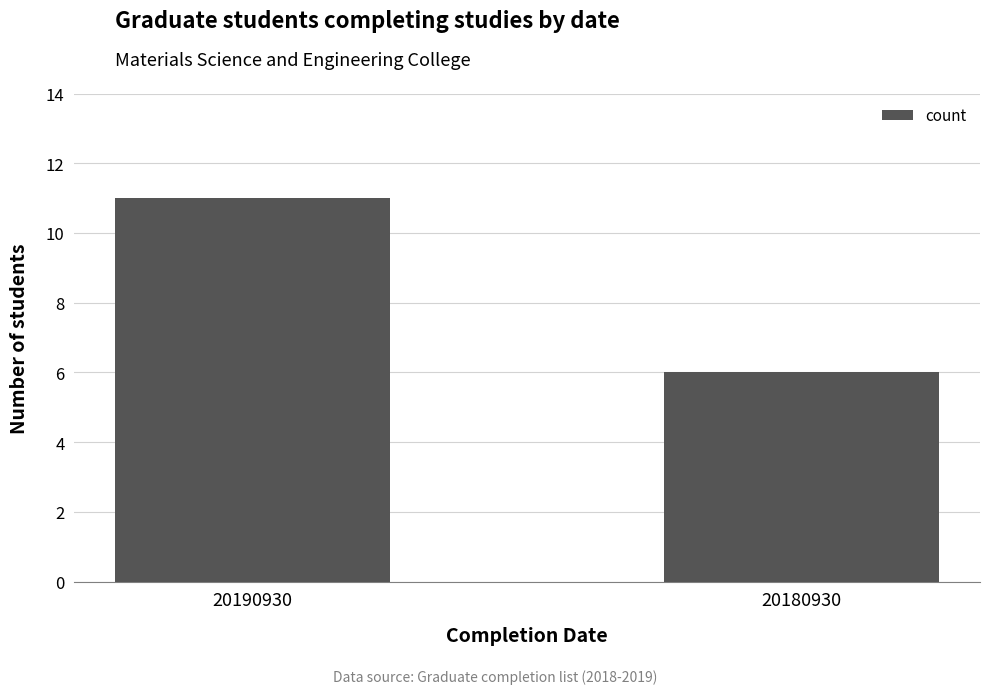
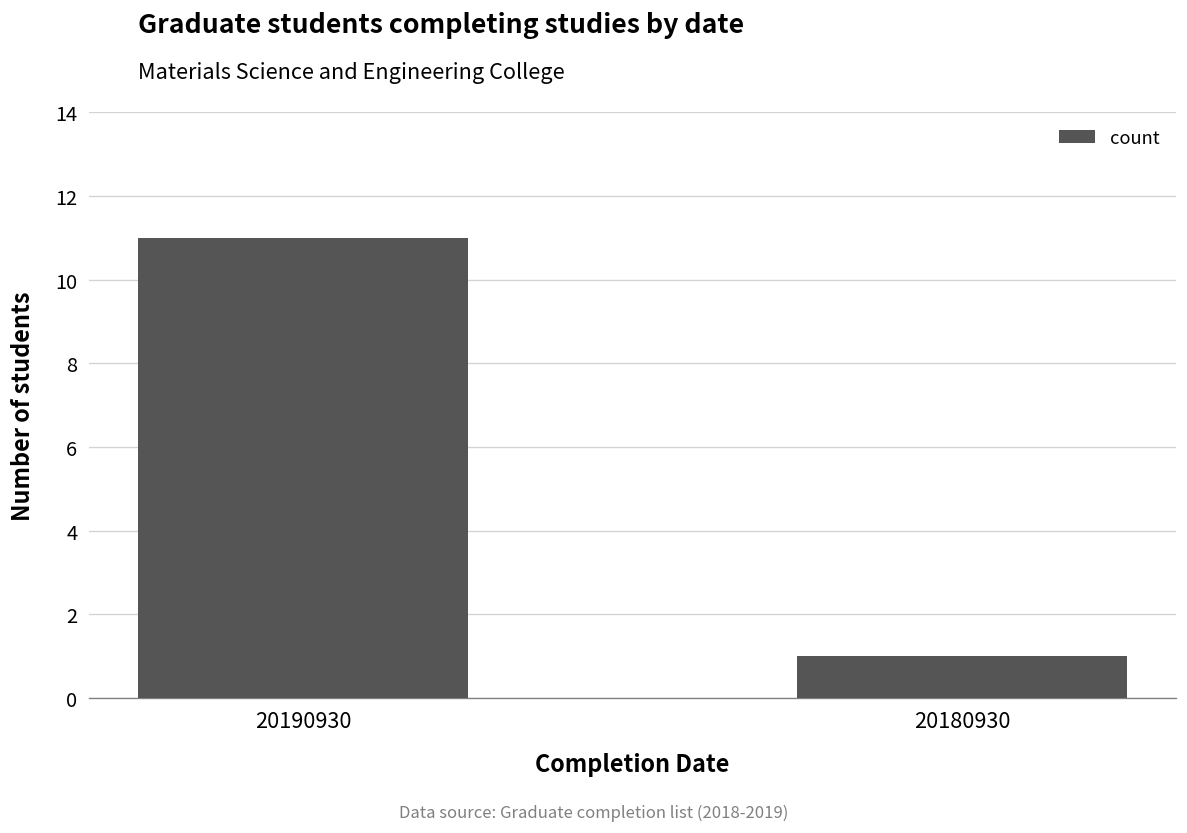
  {
    "20190930": 11,
-   "20180930": 6
+   "20180930": 1
  }
